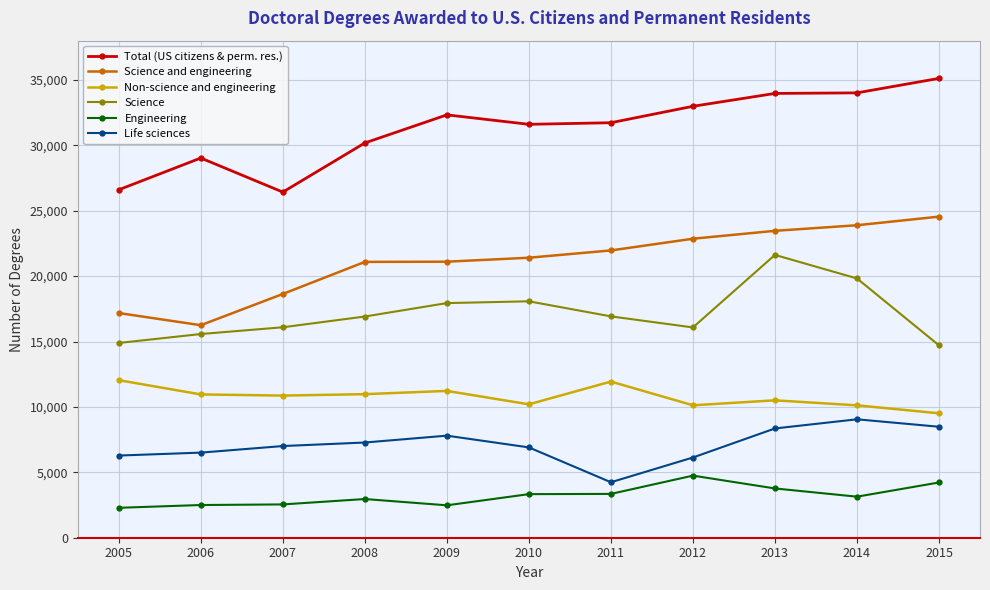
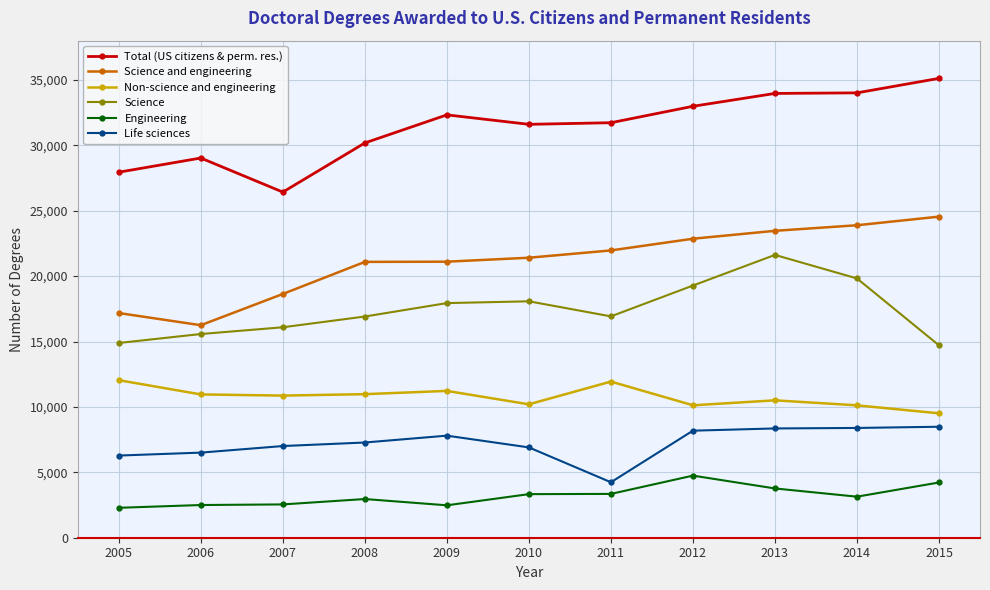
  {
    "Total (US citizens & perm. res.)": {
-     "2005": "26,600",
+     "2005": "27,900",
      "2006": "29,000",
      "2007": "26,400",
      "2008": "30,200",
      "2009": "32,300",
      "2010": "31,600",
      "2011": "31,700",
      "2012": "33,000",
      "2013": "34,000",
      "2014": "34,000",
      "2015": "35,100"
    },
    "Science and engineering": {
      "2005": "17,200",
      "2006": "16,200",
      "2007": "18,600",
      "2008": "21,100",
      "2009": "21,100",
      "2010": "21,400",
      "2011": "22,000",
      "2012": "22,900",
      "2013": "23,500",
      "2014": "23,900",
      "2015": "24,500"
    },
    "Non-science and engineering": {
      "2005": "12,000",
      "2006": "11,000",
      "2007": "10,900",
      "2008": "11,000",
      "2009": "11,200",
      "2010": "10,200",
      "2011": "11,900",
      "2012": "10,100",
      "2013": "10,500",
      "2014": "10,100",
      "2015": "9,500"
    },
    "Science": {
      "2005": "14,900",
      "2006": "15,600",
      "2007": "16,100",
      "2008": "16,900",
      "2009": "17,900",
      "2010": "18,100",
      "2011": "16,900",
-     "2012": "16,100",
+     "2012": "19,300",
      "2013": "21,600",
      "2014": "19,800",
      "2015": "14,700"
    },
    "Engineering": {
      "2005": "2,300",
      "2006": "2,500",
      "2007": "2,500",
      "2008": "3,000",
      "2009": "2,500",
      "2010": "3,300",
      "2011": "3,400",
      "2012": "4,700",
      "2013": "3,800",
      "2014": "3,100",
      "2015": "4,200"
    },
    "Life sciences": {
      "2005": "6,300",
      "2006": "6,500",
      "2007": "7,000",
      "2008": "7,300",
      "2009": "7,800",
      "2010": "6,900",
      "2011": "4,200",
-     "2012": "6,100",
+     "2012": "8,200",
      "2013": "8,400",
-     "2014": "9,100",
+     "2014": "8,400",
      "2015": "8,500"
    }
  }
